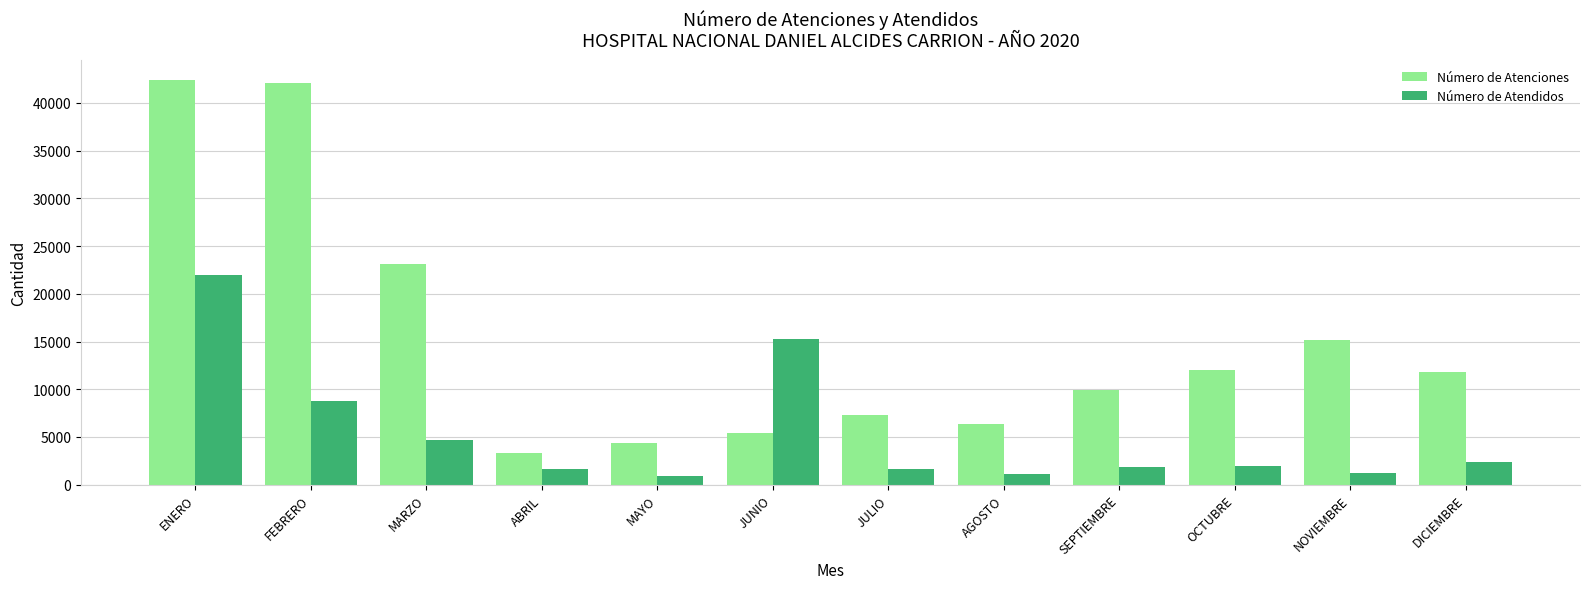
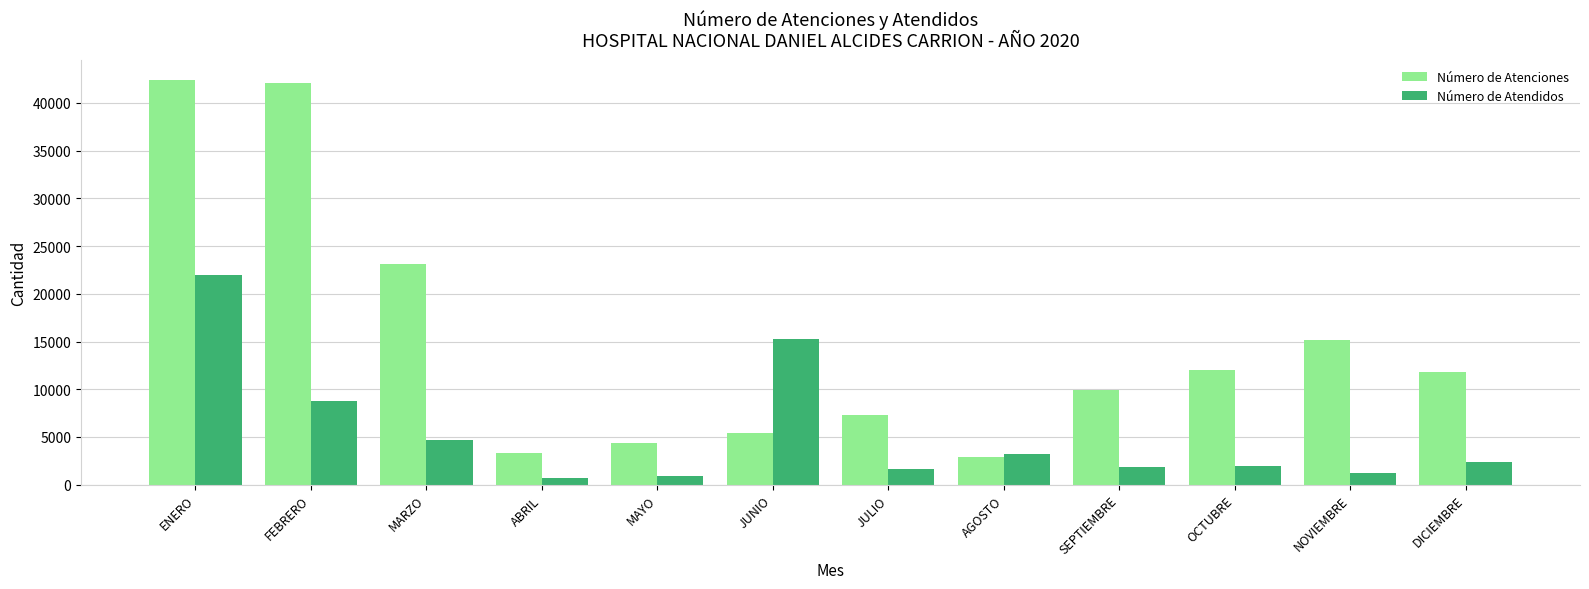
  {
    "Número de Atenciones": {
      "ENERO": 42000,
      "FEBRERO": 42000,
      "MARZO": 23000,
      "ABRIL": 3000,
      "MAYO": 4000,
      "JUNIO": 5000,
      "JULIO": 7000,
-     "AGOSTO": 6000,
+     "AGOSTO": 3000,
      "SEPTIEMBRE": 10000,
      "OCTUBRE": 12000,
      "NOVIEMBRE": 15000,
      "DICIEMBRE": 12000
    },
    "Número de Atendidos": {
      "ENERO": 22000,
      "FEBRERO": 9000,
      "MARZO": 5000,
-     "ABRIL": 2000,
+     "ABRIL": 1000,
      "MAYO": 1000,
      "JUNIO": 15000,
      "JULIO": 2000,
-     "AGOSTO": 1000,
+     "AGOSTO": 3000,
      "SEPTIEMBRE": 2000,
      "OCTUBRE": 2000,
      "NOVIEMBRE": 1000,
      "DICIEMBRE": 2000
    }
  }
